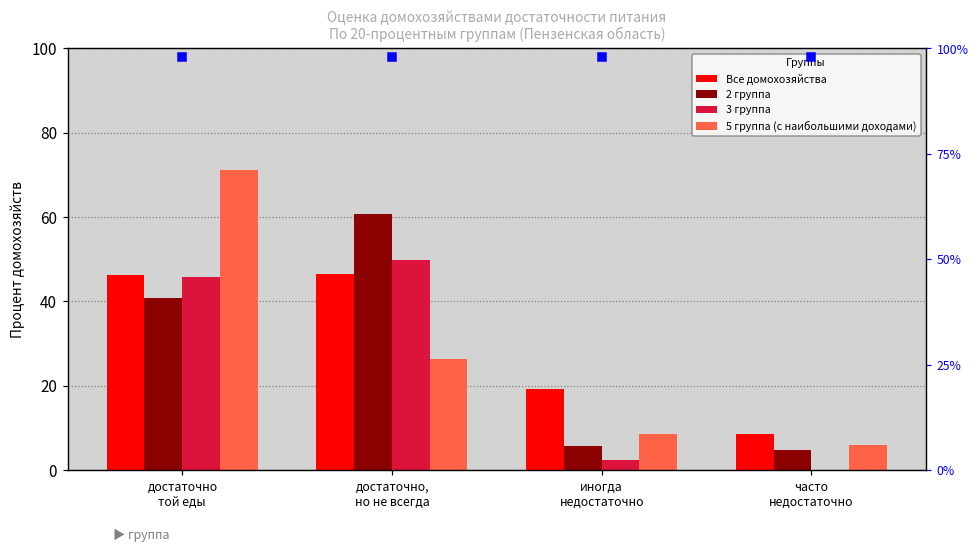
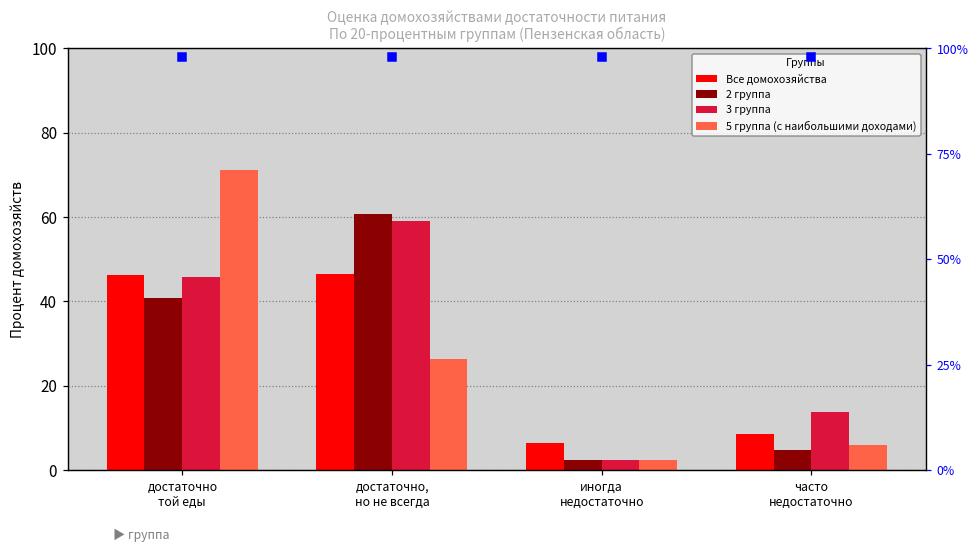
  {
    "Все домохозяйства": {
      "достаточно той еды": 46,
      "достаточно, но не всегда": 46,
-     "иногда недостаточно": 19,
+     "иногда недостаточно": 6,
      "часто недостаточно": 9
    },
    "2 группа": {
      "достаточно той еды": 41,
      "достаточно, но не всегда": 61,
-     "иногда недостаточно": 6,
+     "иногда недостаточно": 2,
      "часто недостаточно": 5
    },
    "3 группа": {
      "достаточно той еды": 46,
-     "достаточно, но не всегда": 50,
+     "достаточно, но не всегда": 59,
      "иногда недостаточно": 2,
-     "часто недостаточно": 0
+     "часто недостаточно": 14
    },
    "5 группа (с наибольшими доходами)": {
      "достаточно той еды": 71,
      "достаточно, но не всегда": 26,
-     "иногда недостаточно": 9,
+     "иногда недостаточно": 2,
      "часто недостаточно": 6
    }
  }
